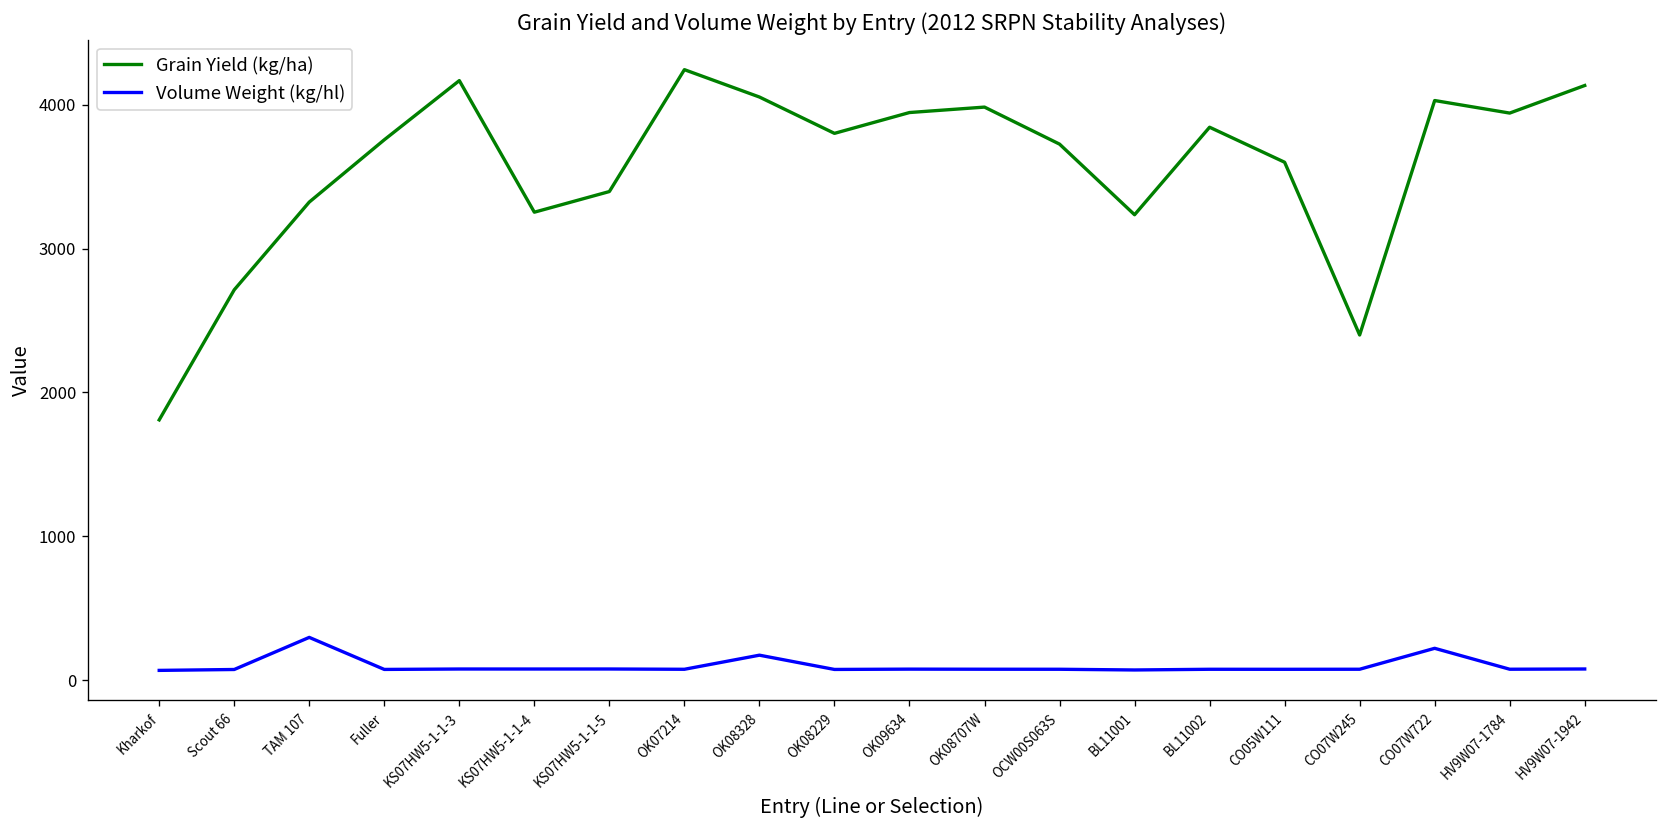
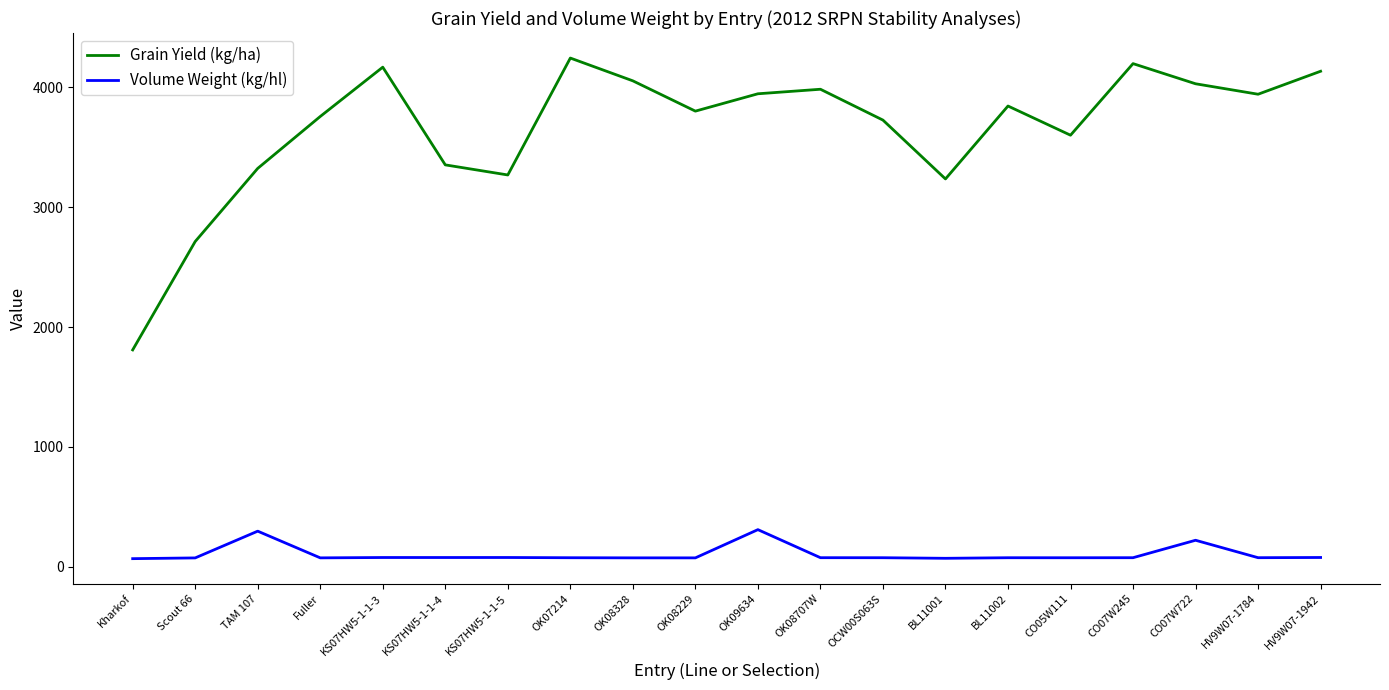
  {
    "Grain Yield (kg/ha)": {
      "Kharkof": 1810,
      "Scout 66": 2710,
      "TAM 107": 3320,
      "Fuller": 3760,
      "KS07HW5-1-1-3": 4170,
-     "KS07HW5-1-1-4": 3250,
-     "KS07HW5-1-1-5": 3400,
+     "KS07HW5-1-1-4": 3350,
+     "KS07HW5-1-1-5": 3270,
      "OK07214": 4240,
      "OK08328": 4050,
      "OK08229": 3800,
      "OK09634": 3950,
      "OK08707W": 3980,
      "OCW00S063S": 3730,
      "BL11001": 3240,
      "BL11002": 3840,
      "CO05W111": 3600,
-     "CO07W245": 2400,
+     "CO07W245": 4200,
      "CO07W722": 4030,
      "HV9W07-1784": 3940,
      "HV9W07-1942": 4130
    },
    "Volume Weight (kg/hl)": {
      "Kharkof": 70,
      "Scout 66": 70,
      "TAM 107": 300,
      "Fuller": 70,
      "KS07HW5-1-1-3": 80,
      "KS07HW5-1-1-4": 80,
      "KS07HW5-1-1-5": 80,
      "OK07214": 80,
-     "OK08328": 170,
+     "OK08328": 70,
      "OK08229": 70,
-     "OK09634": 80,
+     "OK09634": 310,
      "OK08707W": 80,
      "OCW00S063S": 80,
      "BL11001": 70,
      "BL11002": 80,
      "CO05W111": 80,
      "CO07W245": 80,
      "CO07W722": 220,
      "HV9W07-1784": 80,
      "HV9W07-1942": 80
    }
  }
